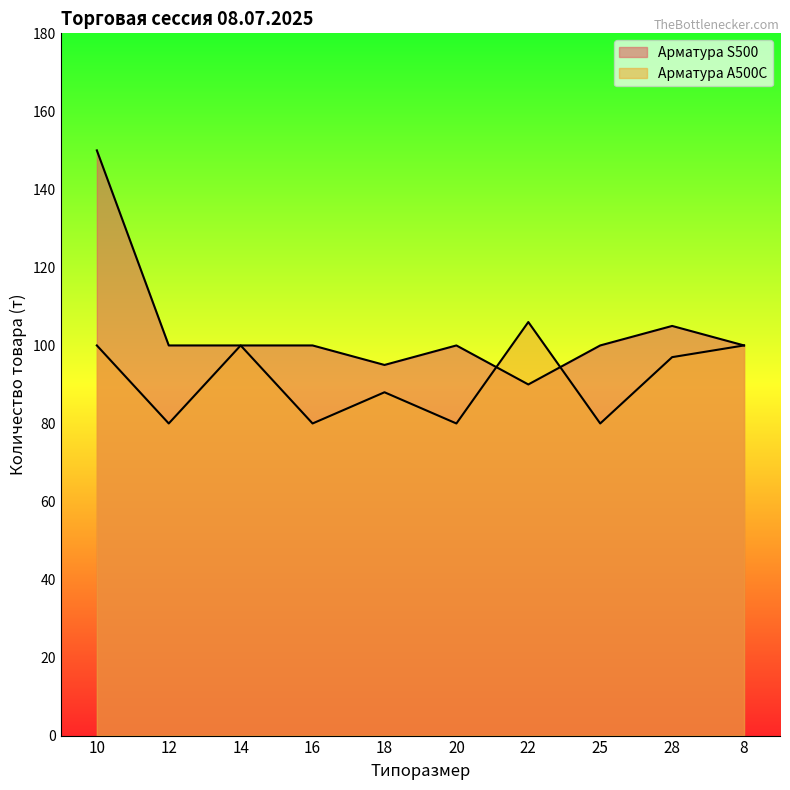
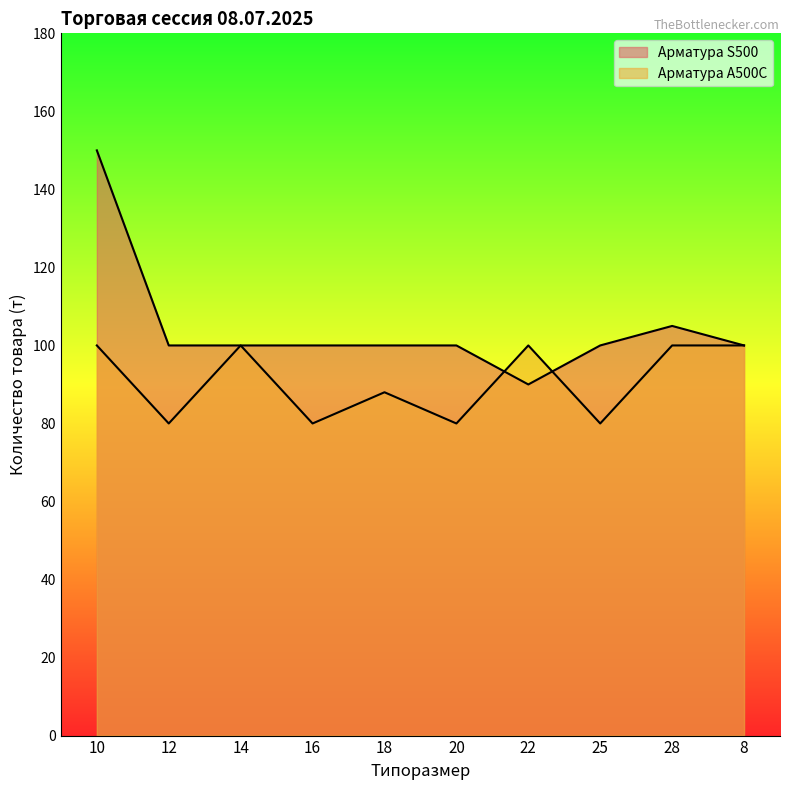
  {
    "Арматура S500": {
      "10": 150,
      "12": 100,
      "16": 100,
-     "18": 95,
+     "18": 100,
      "20": 100,
      "22": 90,
      "25": 100,
      "28": 105
    },
    "Арматура А500С": {
      "10": 100,
      "12": 80,
      "16": 80,
      "18": 88,
      "20": 80,
-     "22": 106,
+     "22": 100,
      "25": 80,
-     "28": 97
+     "28": 100
    }
  }
